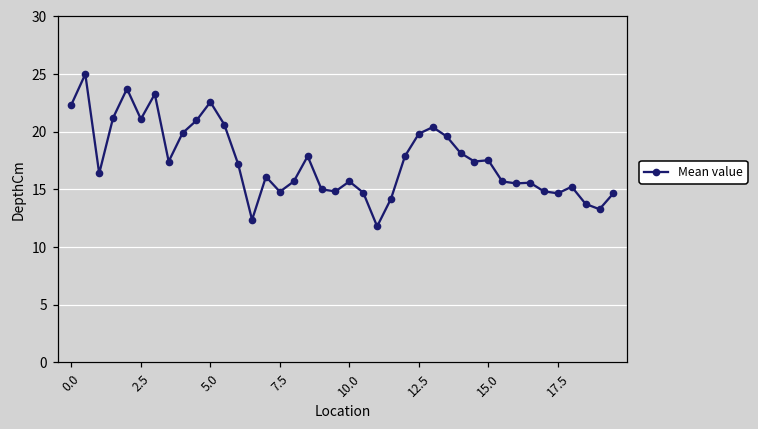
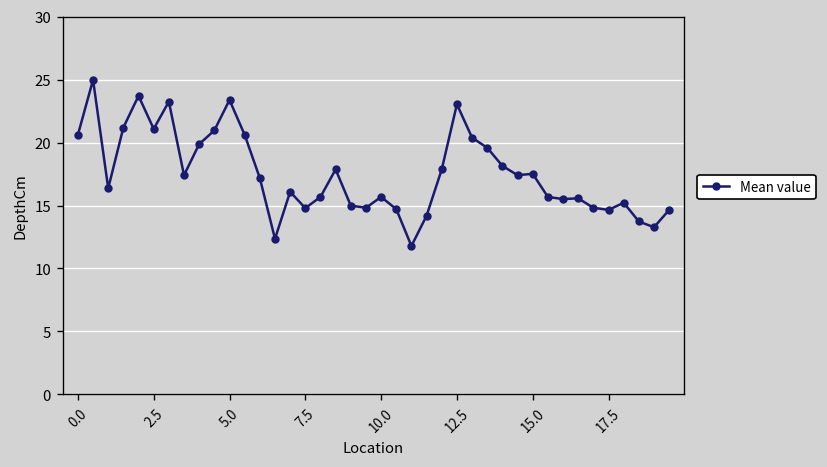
  {
-   "0.0": 22.4,
+   "0.0": 20.6,
    "2.5": 21.1,
-   "5.0": 22.6,
+   "5.0": 23.4,
    "7.5": 14.8,
    "10.0": 15.7,
-   "12.5": 19.8,
+   "12.5": 23.1,
    "15.0": 17.5,
    "17.5": 14.7
  }
